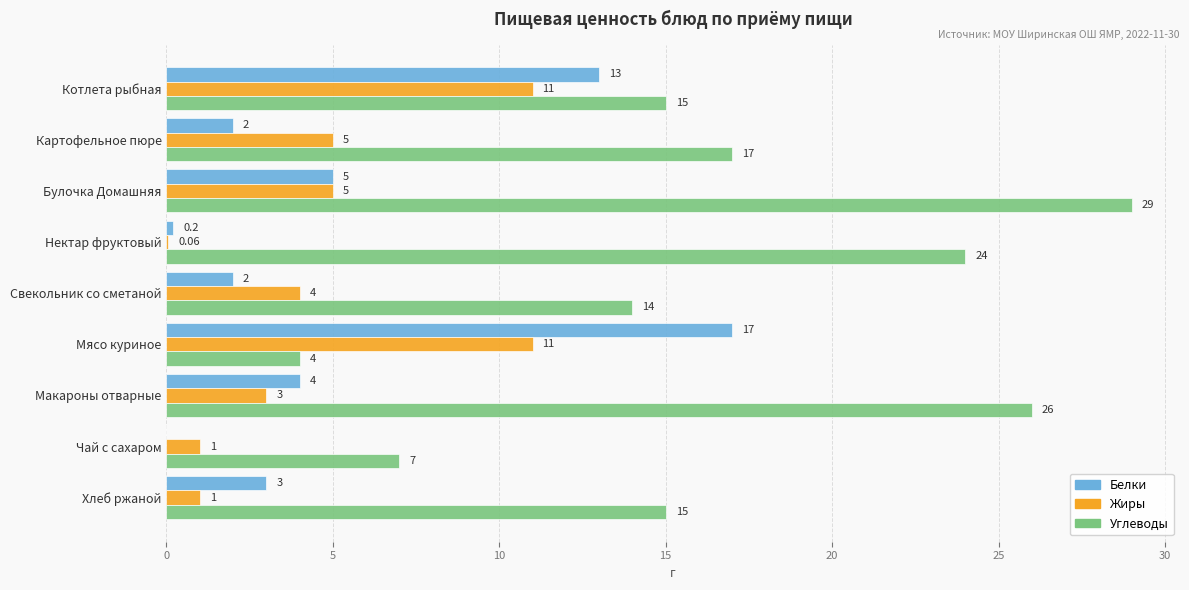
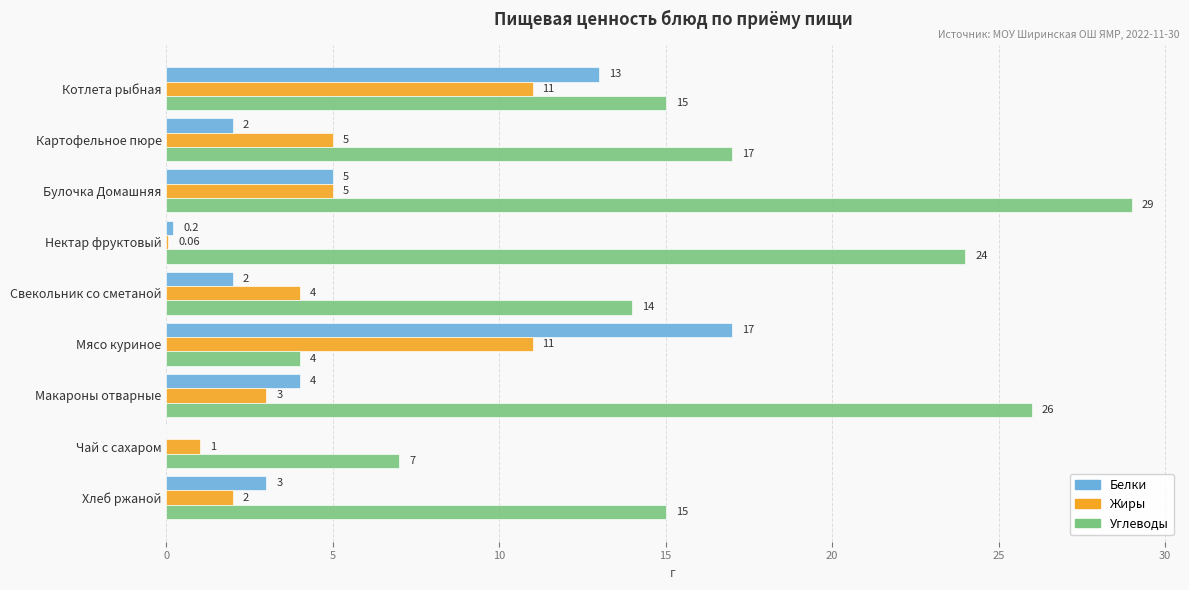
  {
    "Белки": {
      "Котлета рыбная": 13,
      "Картофельное пюре": 2,
      "Булочка Домашняя": 5,
      "Нектар фруктовый": 0.2,
      "Свекольник со сметаной": 2,
      "Мясо куриное": 17,
      "Макароны отварные": 4,
      "Хлеб ржаной": 3
    },
    "Жиры": {
      "Котлета рыбная": 11,
      "Картофельное пюре": 5,
      "Булочка Домашняя": 5,
      "Нектар фруктовый": 0.06,
      "Свекольник со сметаной": 4,
      "Мясо куриное": 11,
      "Макароны отварные": 3,
      "Чай с сахаром": 1,
-     "Хлеб ржаной": 1
+     "Хлеб ржаной": 2
    },
    "Углеводы": {
      "Котлета рыбная": 15,
      "Картофельное пюре": 17,
      "Булочка Домашняя": 29,
      "Нектар фруктовый": 24,
      "Свекольник со сметаной": 14,
      "Мясо куриное": 4,
      "Макароны отварные": 26,
      "Чай с сахаром": 7,
      "Хлеб ржаной": 15
    }
  }
